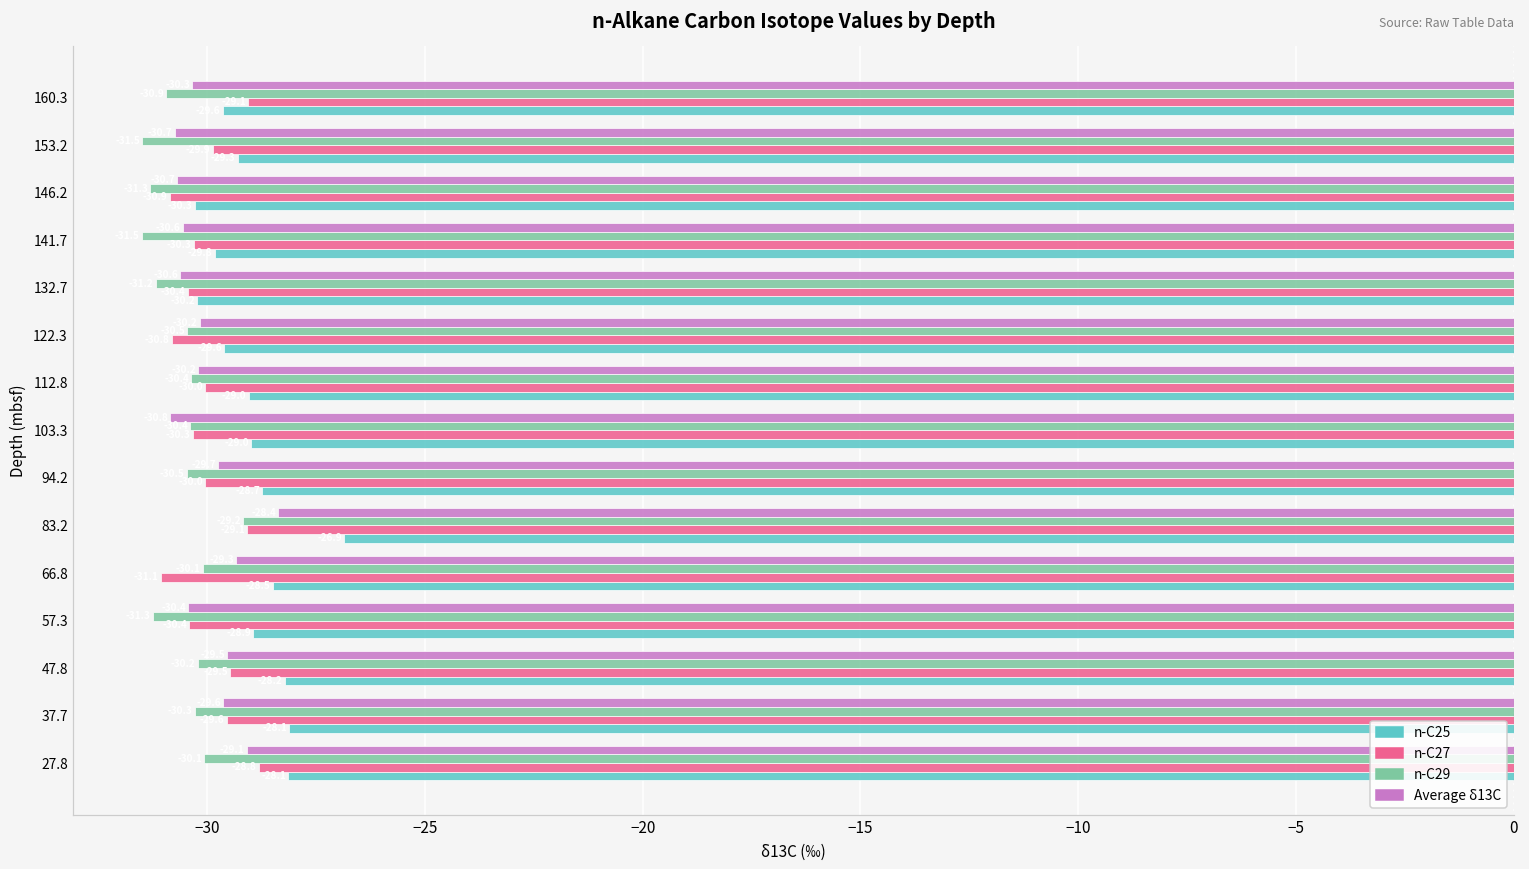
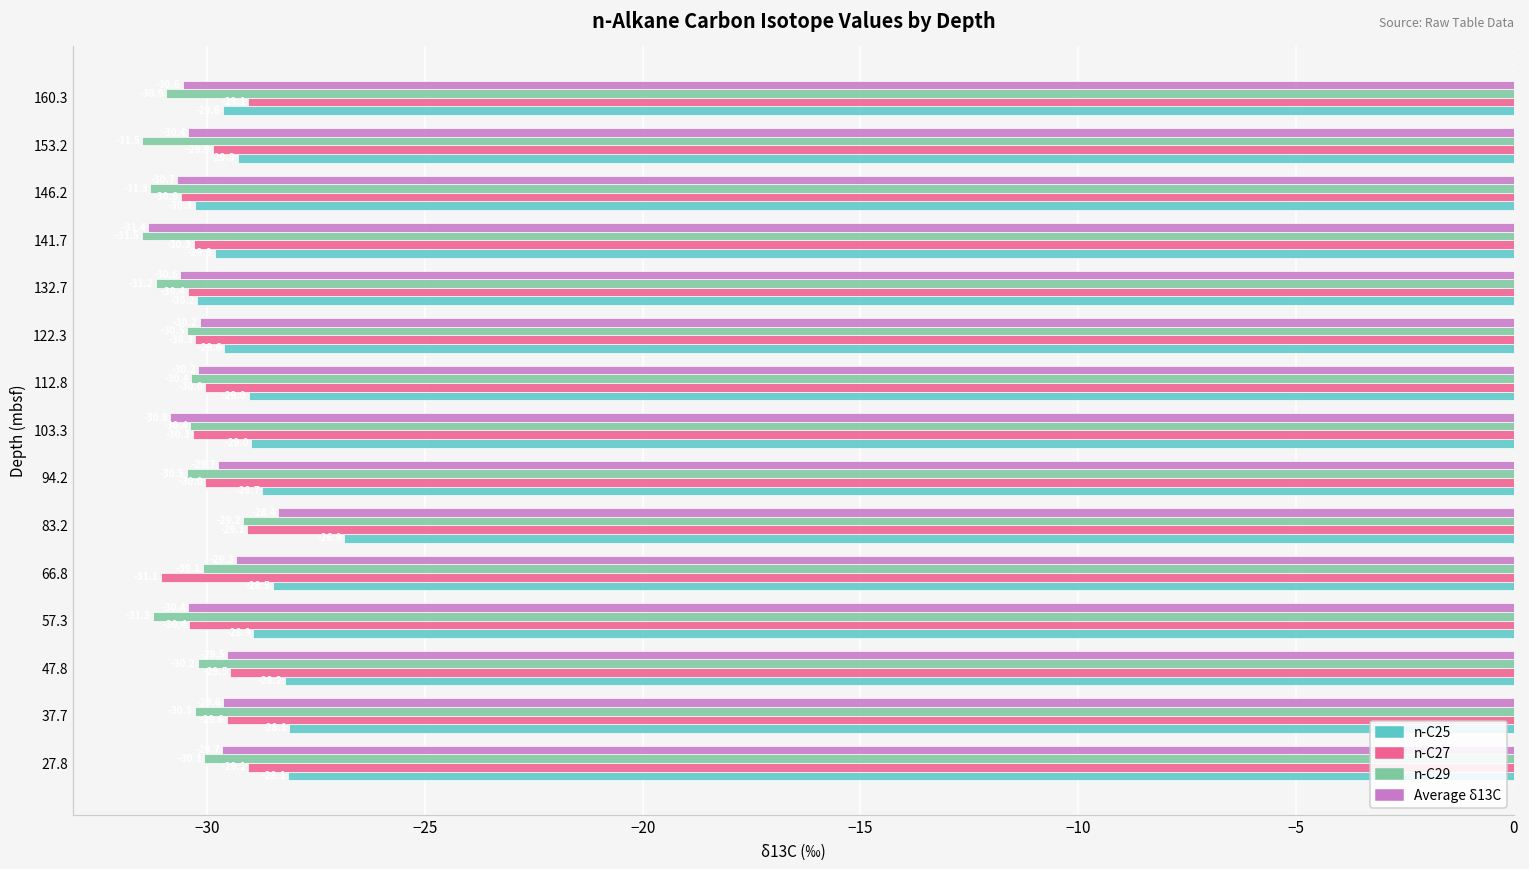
  {
    "n-C27": {
      "160.3": -29.1,
      "153.2": -29.9,
-     "146.2": -30.9,
+     "146.2": -30.6,
      "141.7": -30.3,
      "132.7": -30.4,
-     "122.3": -30.8,
+     "122.3": -30.3,
      "112.8": -30.0,
      "103.3": -30.3,
      "94.2": -30.0,
      "83.2": -29.1,
      "66.8": -31.1,
      "57.3": -30.4,
      "47.8": -29.5,
      "37.7": -29.6,
-     "27.8": -28.8
+     "27.8": -29.1
    },
    "Average δ13C": {
-     "160.3": -30.3,
-     "153.2": -30.7,
+     "160.3": -30.6,
+     "153.2": -30.4,
      "146.2": -30.7,
-     "141.7": -30.6,
+     "141.7": -31.4,
      "132.7": -30.6,
      "122.3": -30.2,
      "112.8": -30.2,
      "103.3": -30.8,
      "94.2": -29.7,
      "83.2": -28.4,
      "66.8": -29.3,
      "57.3": -30.4,
      "47.8": -29.5,
      "37.7": -29.6,
-     "27.8": -29.1
+     "27.8": -29.7
    }
  }
